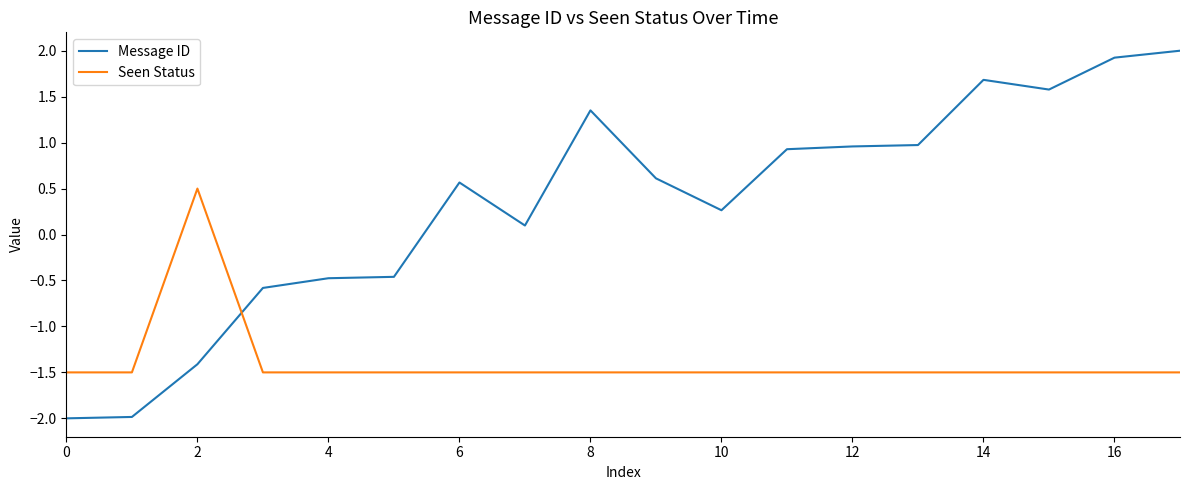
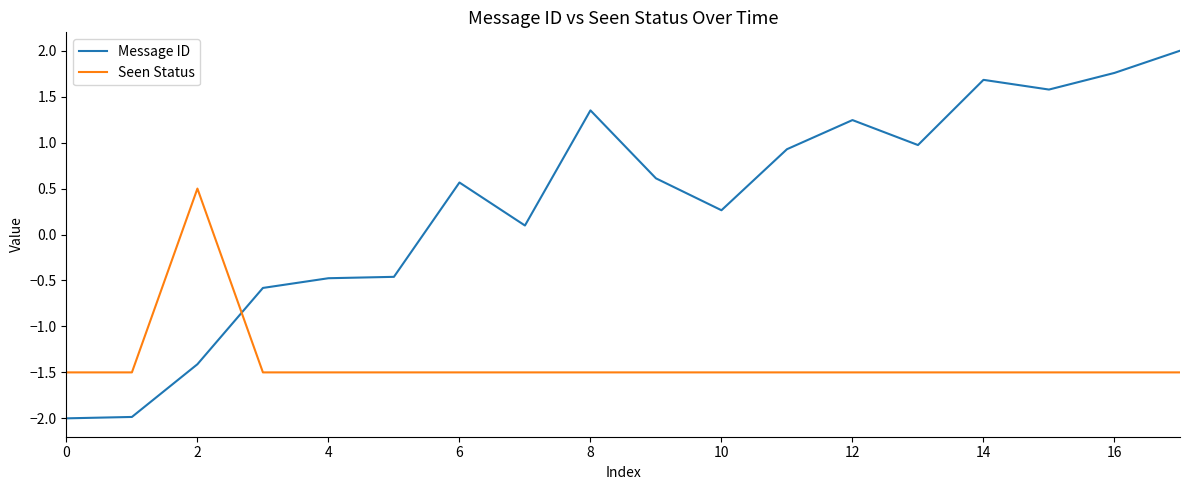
  {
    "Message ID": {
      "0": -2.0,
      "2": -1.4,
      "4": -0.5,
      "6": 0.6,
      "8": 1.4,
      "10": 0.3,
-     "12": 1.0,
+     "12": 1.2,
      "14": 1.7,
-     "16": 1.9
+     "16": 1.8
    },
    "Seen Status": {
      "0": -1.5,
      "2": 0.5,
      "4": -1.5,
      "6": -1.5,
      "8": -1.5,
      "10": -1.5,
      "12": -1.5,
      "14": -1.5,
      "16": -1.5
    }
  }
